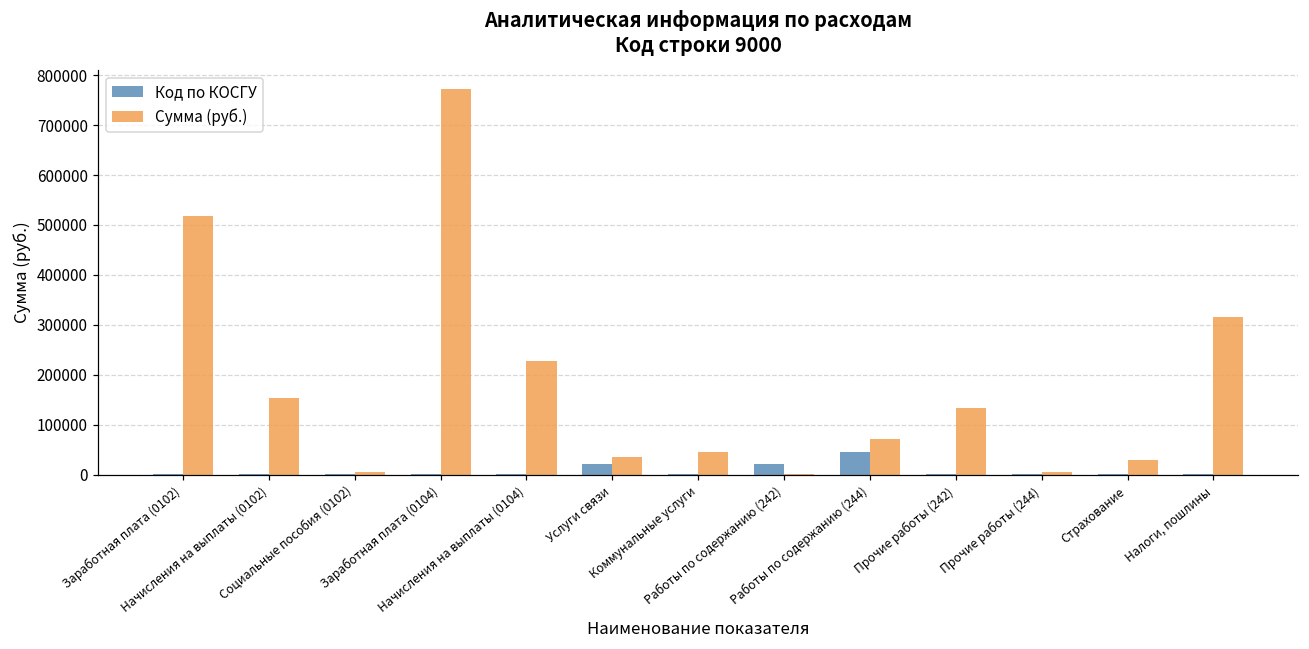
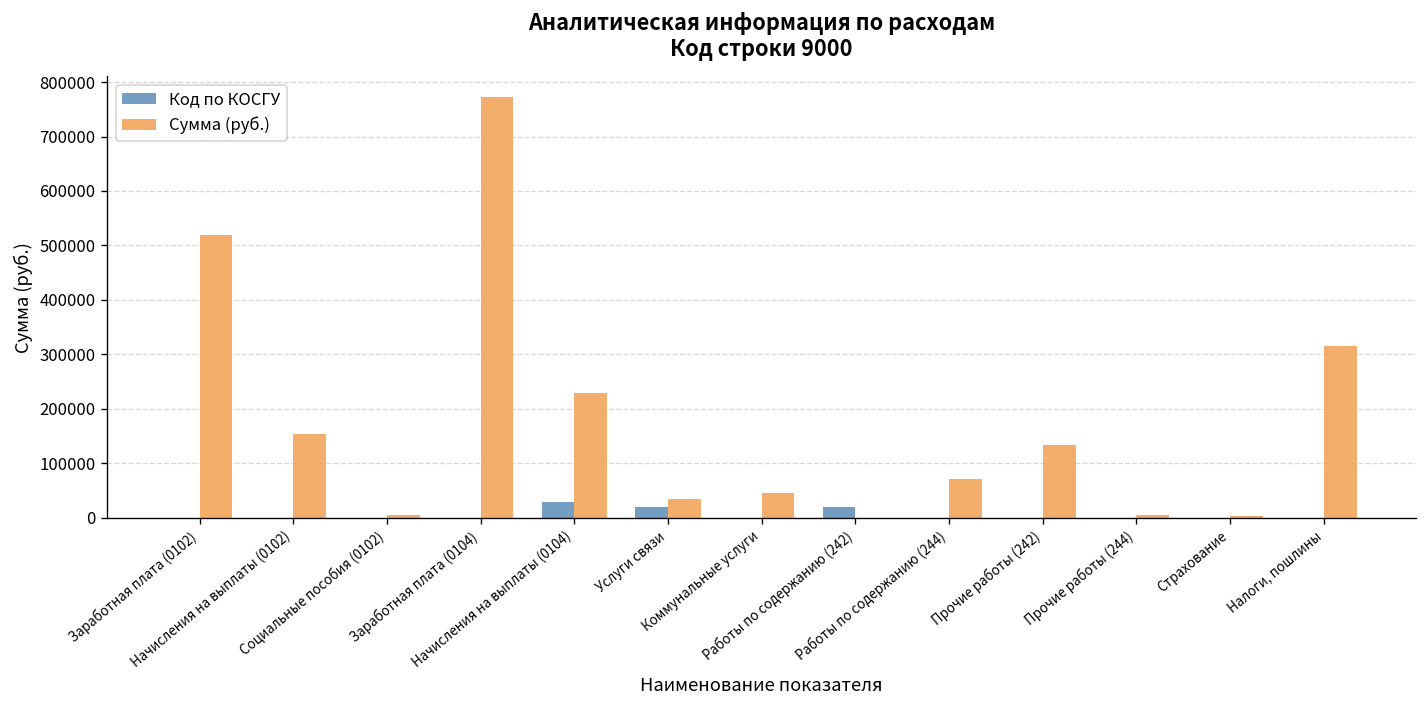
  {
    "Код по КОСГУ": {
-     "Начисления на выплаты (0104)": 0,
+     "Начисления на выплаты (0104)": 30000,
      "Услуги связи": 20000,
      "Работы по содержанию (242)": 20000,
-     "Работы по содержанию (244)": 40000
+     "Работы по содержанию (244)": 0
    },
    "Сумма (руб.)": {
      "Заработная плата (0102)": 520000,
      "Начисления на выплаты (0102)": 150000,
      "Заработная плата (0104)": 770000,
      "Начисления на выплаты (0104)": 230000,
      "Услуги связи": 30000,
      "Коммунальные услуги": 50000,
      "Работы по содержанию (244)": 70000,
      "Прочие работы (242)": 130000,
-     "Страхование": 30000,
+     "Страхование": 0,
      "Налоги, пошлины": 320000
    }
  }
